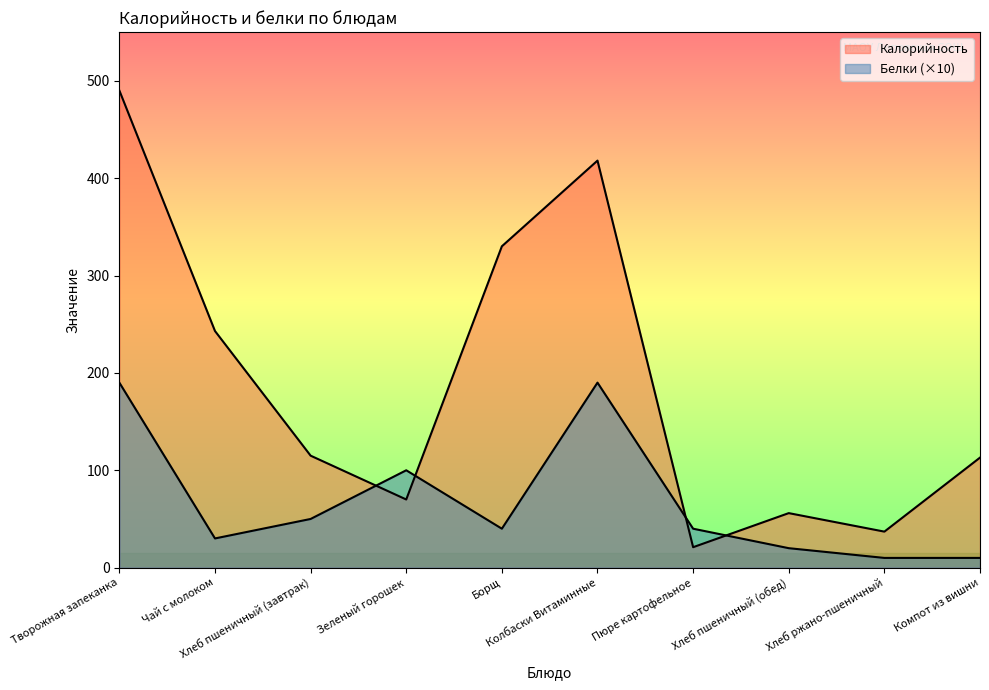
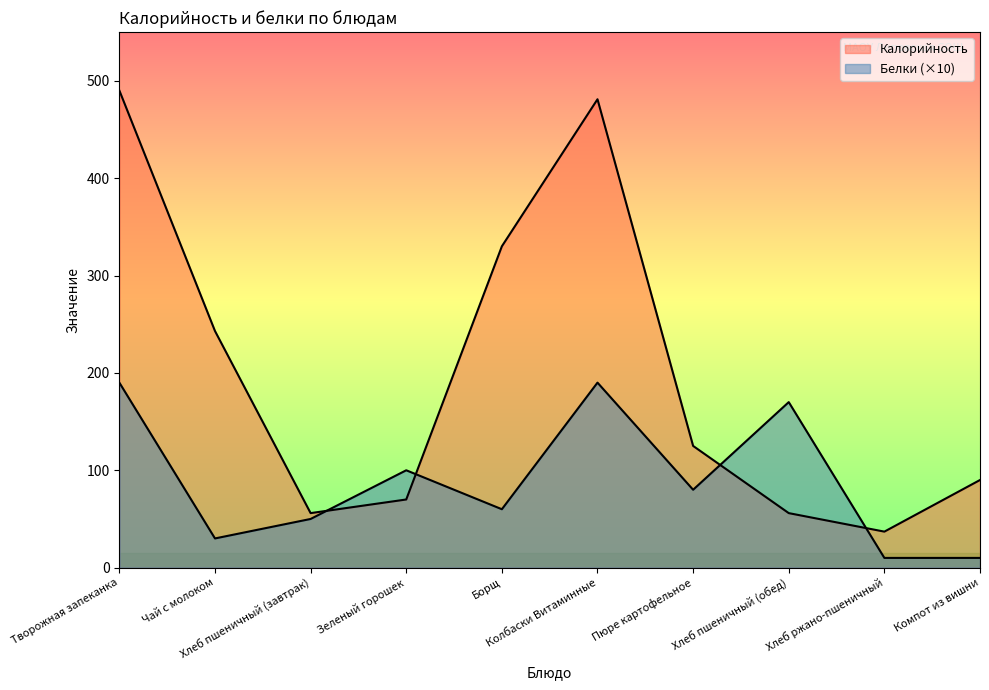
  {
    "Калорийность": {
      "Творожная запеканка": 490,
      "Чай с молоком": 240,
-     "Хлеб пшеничный (завтрак)": 120,
+     "Хлеб пшеничный (завтрак)": 60,
      "Зеленый горошек": 70,
      "Борщ": 330,
-     "Колбаски Витаминные": 420,
-     "Пюре картофельное": 20,
+     "Колбаски Витаминные": 480,
+     "Пюре картофельное": 130,
      "Хлеб пшеничный (обед)": 60,
      "Хлеб ржано-пшеничный": 40,
-     "Компот из вишни": 110
+     "Компот из вишни": 90
    },
    "Белки (×10)": {
      "Творожная запеканка": 190,
      "Чай с молоком": 30,
      "Хлеб пшеничный (завтрак)": 50,
      "Зеленый горошек": 100,
-     "Борщ": 40,
+     "Борщ": 60,
      "Колбаски Витаминные": 190,
-     "Пюре картофельное": 40,
-     "Хлеб пшеничный (обед)": 20,
+     "Пюре картофельное": 80,
+     "Хлеб пшеничный (обед)": 170,
      "Хлеб ржано-пшеничный": 10,
      "Компот из вишни": 10
    }
  }
